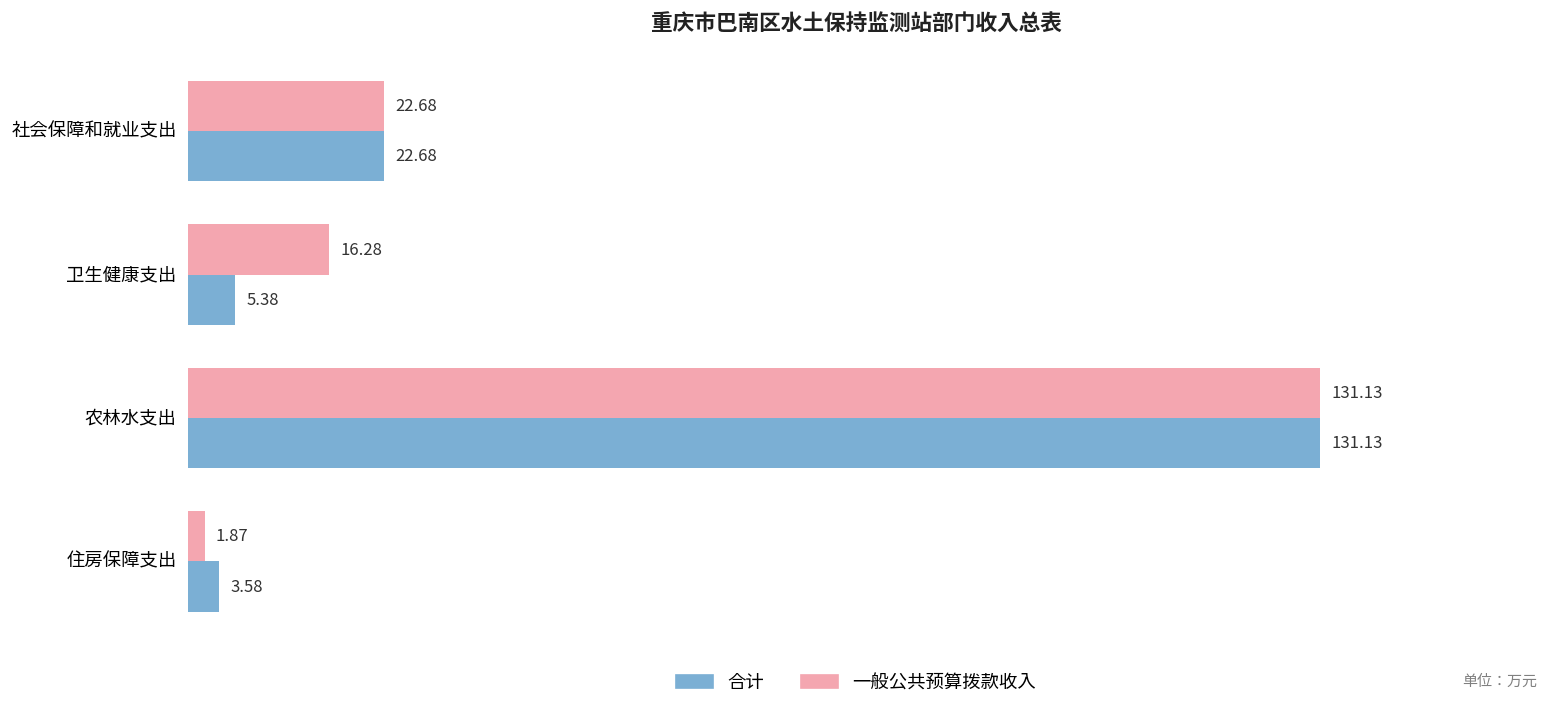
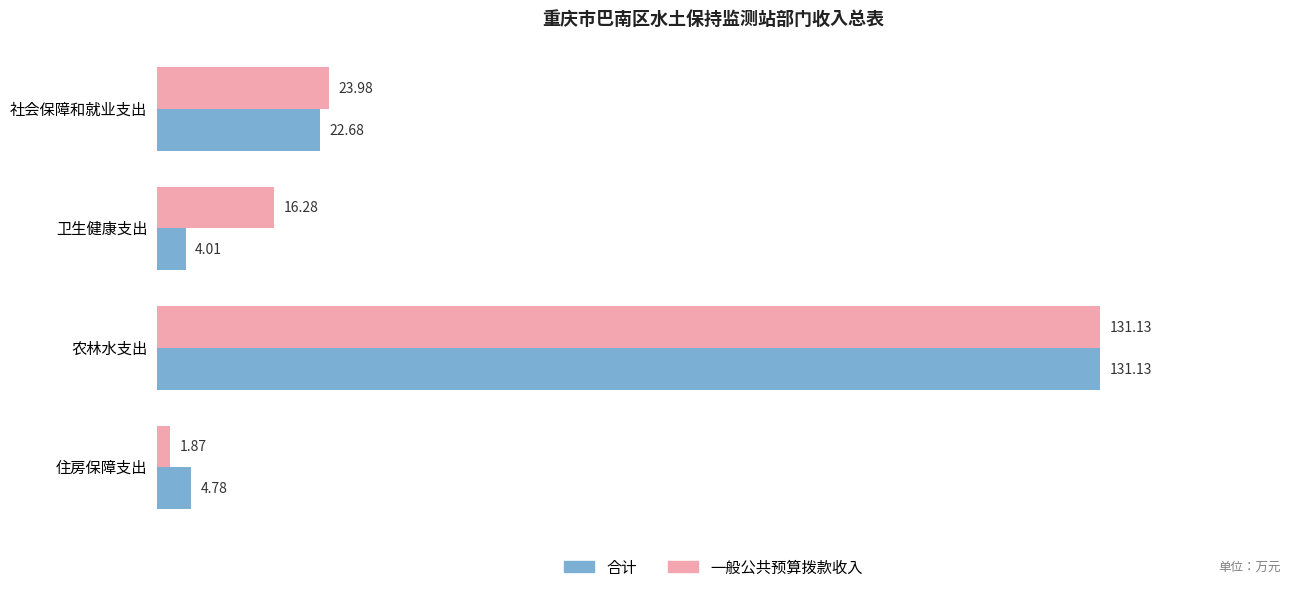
  {
    "合计": {
      "社会保障和就业支出": 22.68,
-     "卫生健康支出": 5.38,
+     "卫生健康支出": 4.01,
      "农林水支出": 131.13,
-     "住房保障支出": 3.58
+     "住房保障支出": 4.78
    },
    "一般公共预算拨款收入": {
-     "社会保障和就业支出": 22.68,
+     "社会保障和就业支出": 23.98,
      "卫生健康支出": 16.28,
      "农林水支出": 131.13,
      "住房保障支出": 1.87
    }
  }
